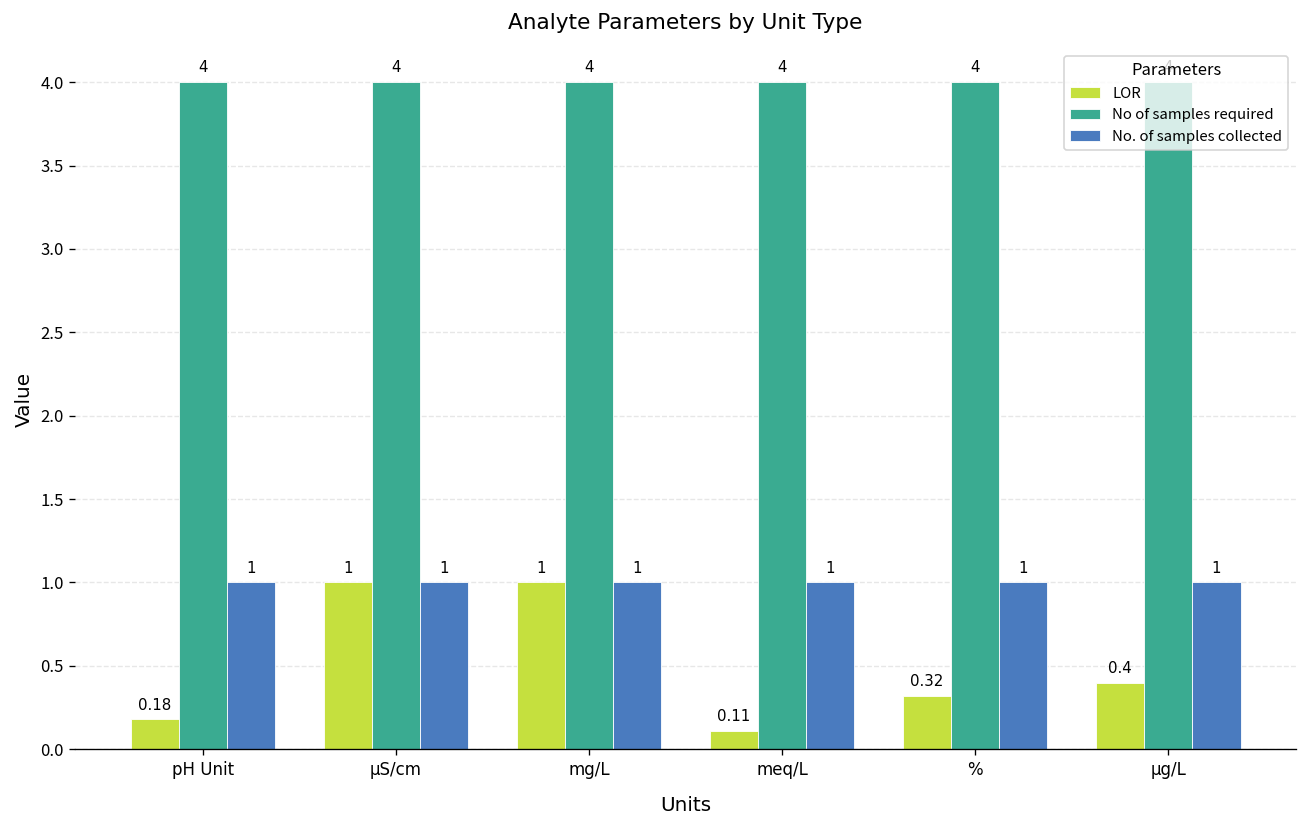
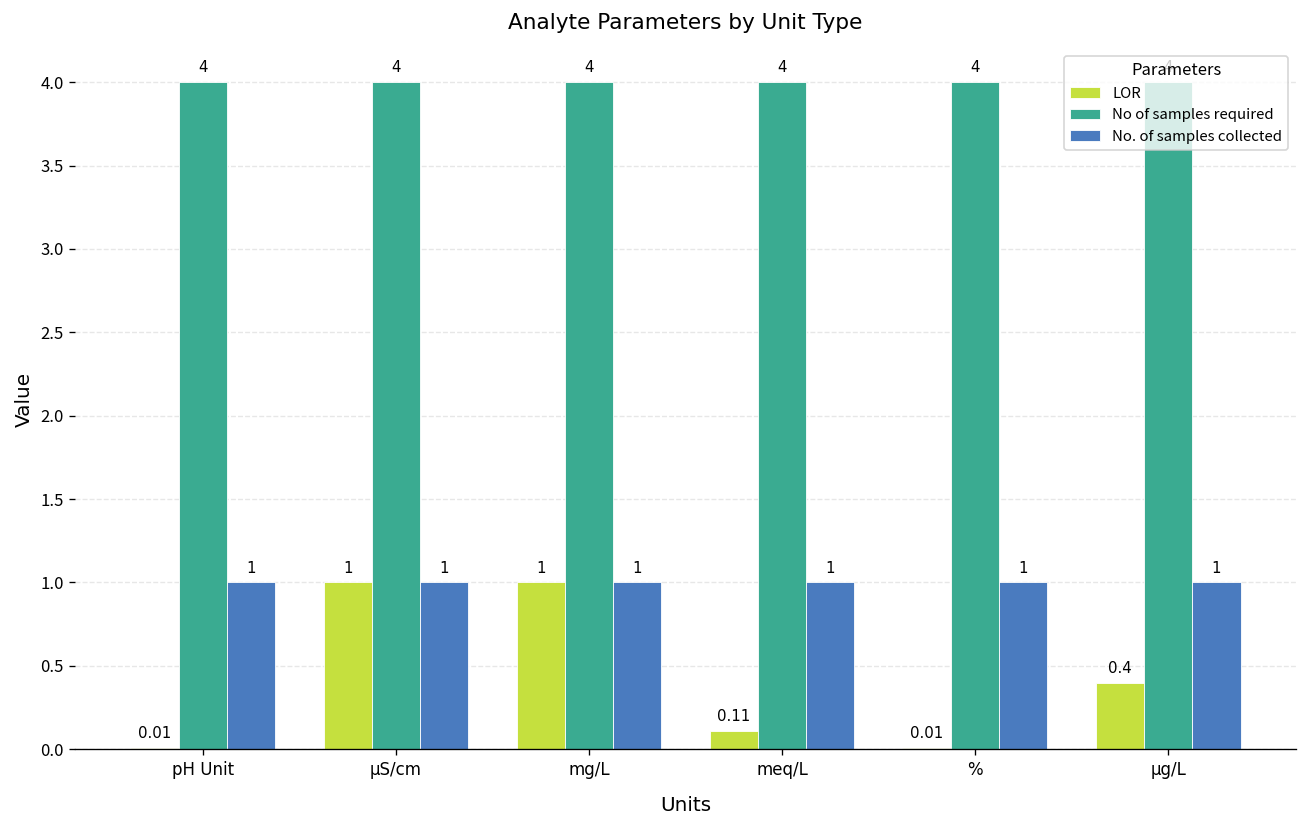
  {
    "LOR": {
-     "pH Unit": 0.18,
+     "pH Unit": 0.01,
      "µS/cm": 1,
      "mg/L": 1,
      "meq/L": 0.11,
-     "%": 0.32,
+     "%": 0.01,
      "µg/L": 0.4
    },
    "No of samples required": {
      "pH Unit": 4,
      "µS/cm": 4,
      "mg/L": 4,
      "meq/L": 4,
      "%": 4
    },
    "No. of samples collected": {
      "pH Unit": 1,
      "µS/cm": 1,
      "mg/L": 1,
      "meq/L": 1,
      "%": 1,
      "µg/L": 1
    }
  }
